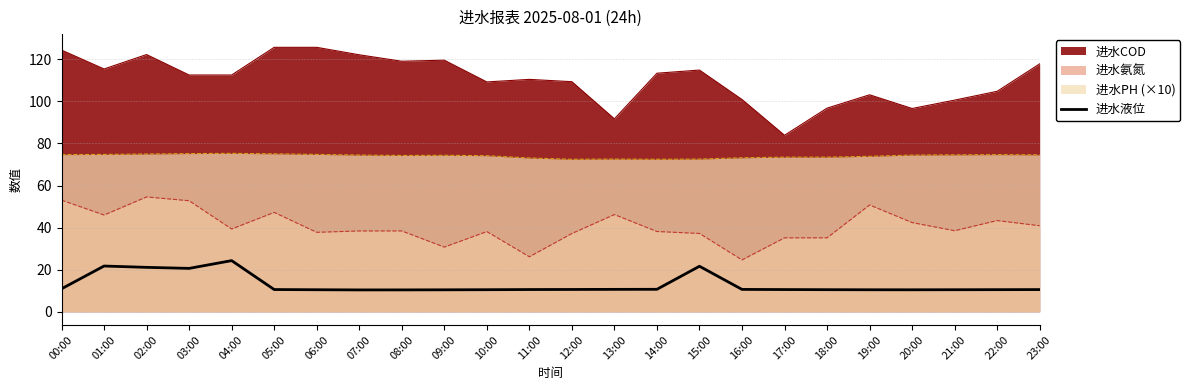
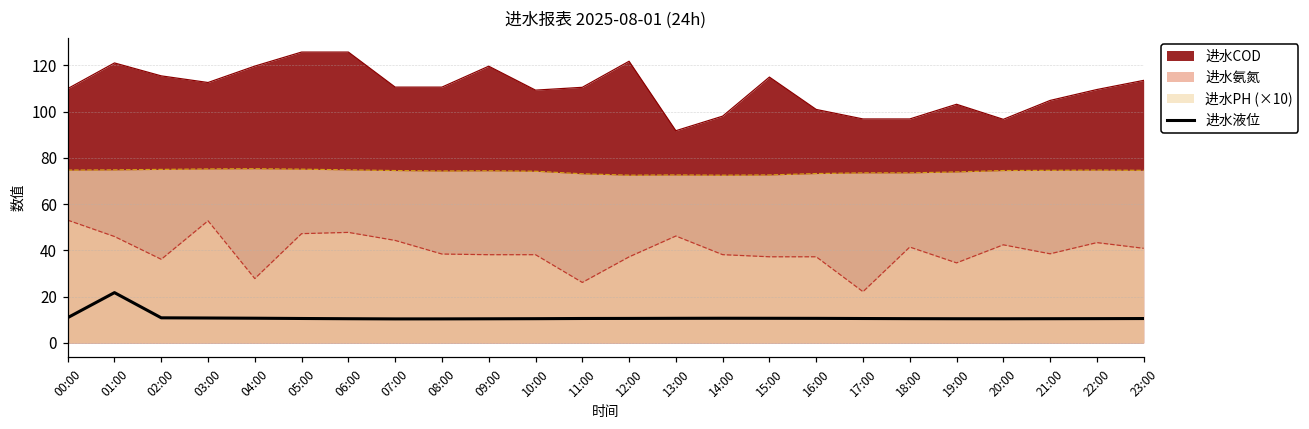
  {
    "进水COD": {
-     "00:00": 124,
-     "01:00": 115,
-     "02:00": 122,
+     "00:00": 110,
+     "01:00": 121,
+     "02:00": 115,
      "03:00": 113,
-     "04:00": 113,
+     "04:00": 120,
      "05:00": 126,
      "06:00": 126,
-     "07:00": 122,
-     "08:00": 119,
+     "07:00": 111,
+     "08:00": 111,
      "09:00": 120,
      "10:00": 109,
      "11:00": 110,
-     "12:00": 109,
+     "12:00": 122,
      "13:00": 92,
-     "14:00": 113,
+     "14:00": 98,
      "15:00": 115,
      "16:00": 101,
-     "17:00": 84,
+     "17:00": 97,
      "18:00": 97,
      "19:00": 103,
      "20:00": 97,
-     "21:00": 101,
-     "22:00": 105,
-     "23:00": 118
+     "21:00": 105,
+     "22:00": 110,
+     "23:00": 113
    },
    "进水氨氮": {
      "00:00": 53,
      "01:00": 46,
-     "02:00": 55,
+     "02:00": 36,
      "03:00": 53,
-     "04:00": 39,
+     "04:00": 28,
      "05:00": 47,
-     "06:00": 38,
-     "07:00": 38,
+     "06:00": 48,
+     "07:00": 44,
      "08:00": 38,
-     "09:00": 31,
+     "09:00": 38,
      "10:00": 38,
      "11:00": 26,
      "12:00": 37,
      "13:00": 46,
      "14:00": 38,
      "15:00": 37,
-     "16:00": 25,
-     "17:00": 35,
-     "18:00": 35,
-     "19:00": 51,
+     "16:00": 37,
+     "17:00": 22,
+     "18:00": 41,
+     "19:00": 35,
      "20:00": 42,
      "21:00": 39,
      "22:00": 43,
      "23:00": 41
    },
    "进水PH (×10)": {
      "00:00": 75,
      "01:00": 75,
      "02:00": 75,
      "03:00": 75,
      "04:00": 75,
      "05:00": 75,
      "06:00": 75,
      "07:00": 75,
      "08:00": 74,
      "09:00": 74,
      "10:00": 74,
      "11:00": 73,
      "12:00": 73,
      "13:00": 73,
      "14:00": 73,
      "15:00": 73,
      "16:00": 73,
      "17:00": 74,
      "18:00": 74,
      "19:00": 74,
      "20:00": 75,
      "21:00": 75,
      "22:00": 75,
      "23:00": 75
    },
    "进水液位": {
      "00:00": 11,
      "01:00": 22,
-     "02:00": 21,
-     "03:00": 21,
-     "04:00": 24,
+     "02:00": 11,
+     "03:00": 11,
+     "04:00": 11,
      "05:00": 11,
      "06:00": 10,
      "07:00": 10,
      "08:00": 10,
      "09:00": 10,
      "10:00": 10,
      "11:00": 11,
      "12:00": 11,
      "13:00": 11,
      "14:00": 11,
-     "15:00": 22,
+     "15:00": 11,
      "16:00": 11,
      "17:00": 11,
      "18:00": 10,
      "19:00": 10,
      "20:00": 10,
      "21:00": 10,
      "22:00": 10,
      "23:00": 11
    }
  }
